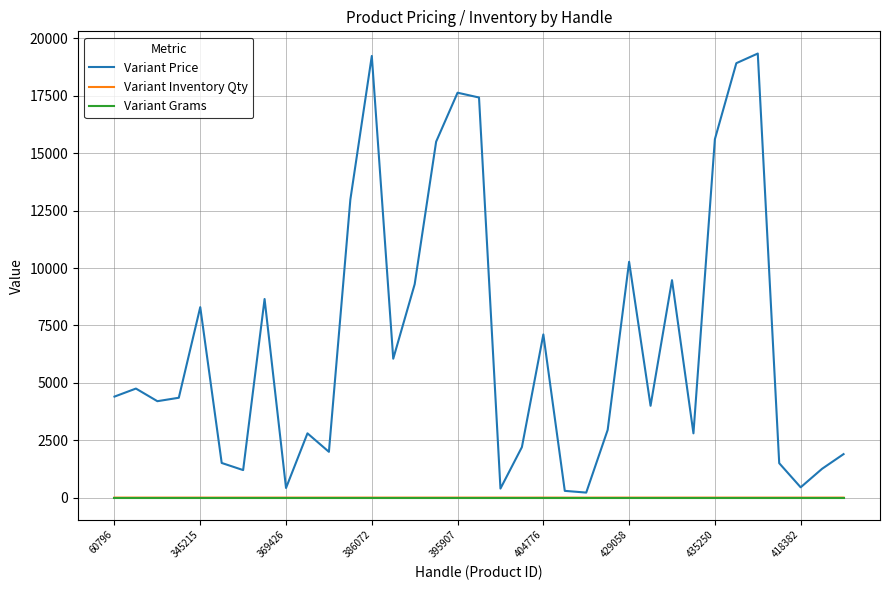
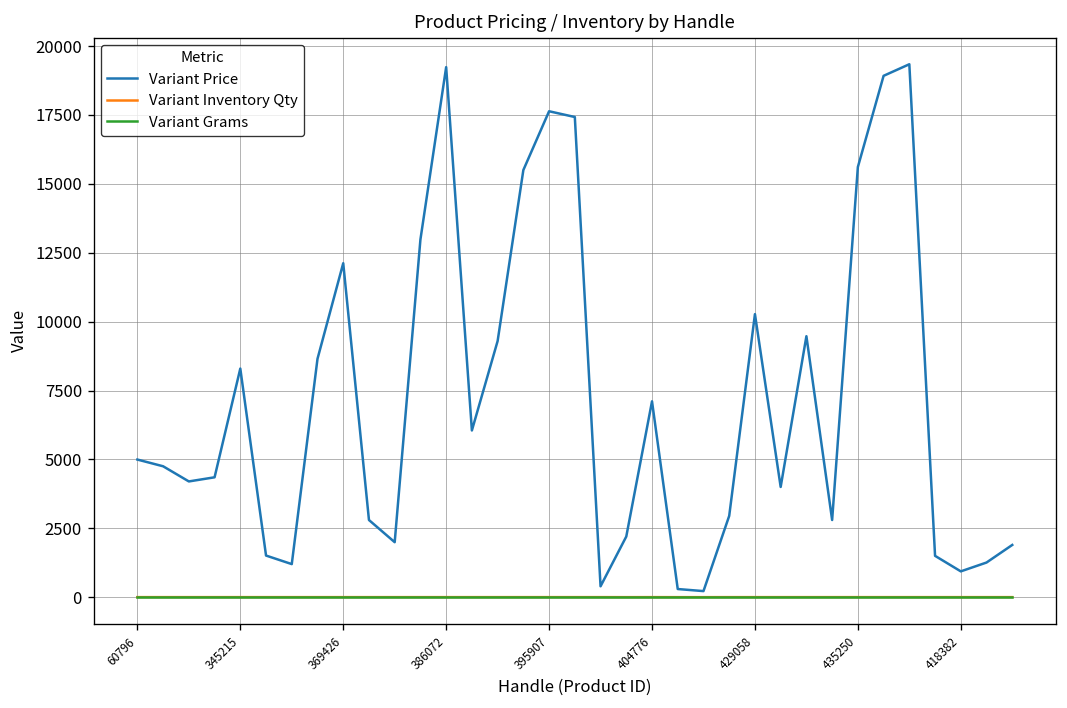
  {
    "Variant Price": {
-     "60796": 4400,
+     "60796": 5000,
      "345215": 8300,
-     "369426": 400,
+     "369426": 12100,
      "386072": 19200,
      "395907": 17600,
      "404776": 7100,
      "429058": 10300,
      "435250": 15600,
-     "418382": 500
+     "418382": 900
    },
    "Variant Grams": {
      "60796": 0,
      "345215": 0,
      "369426": 0,
      "386072": 0,
      "395907": 0,
      "404776": 0,
      "429058": 0,
      "435250": 0,
      "418382": 0
    }
  }
